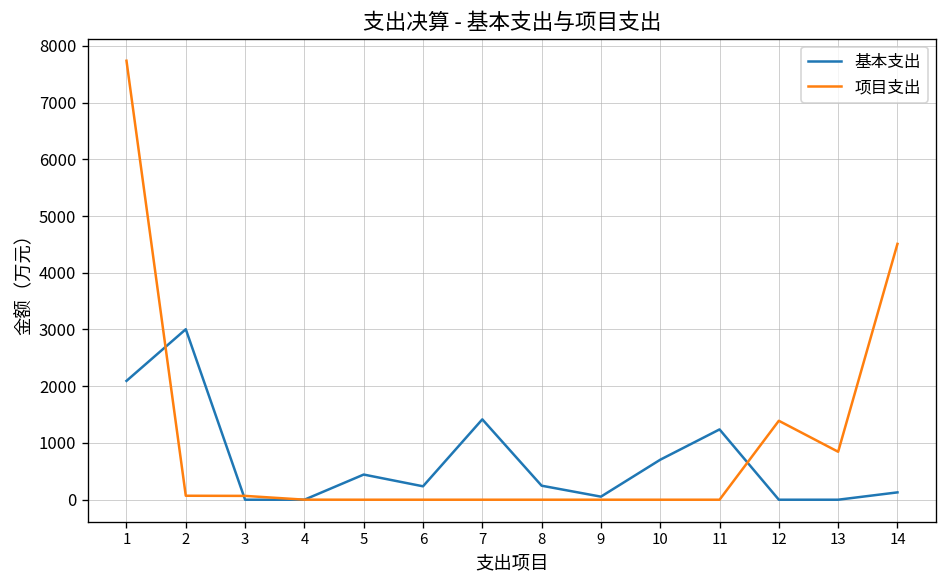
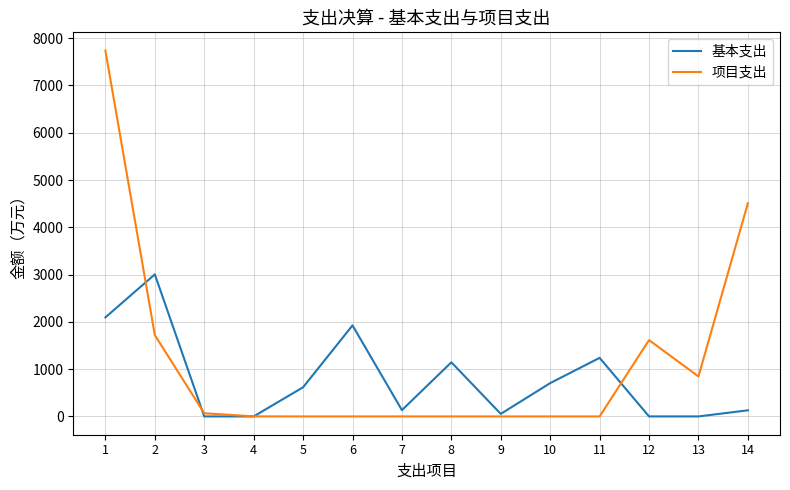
  {
    "基本支出": {
      "1": 2100,
      "2": 3000,
      "3": 0,
-     "5": 400,
-     "6": 200,
-     "7": 1400,
-     "8": 200,
+     "5": 600,
+     "6": 1900,
+     "7": 100,
+     "8": 1100,
      "10": 700,
      "11": 1200,
      "12": 0,
      "13": 0,
      "14": 100
    },
    "项目支出": {
      "1": 7700,
-     "2": 100,
+     "2": 1700,
      "3": 100,
      "5": 0,
      "6": 0,
      "7": 0,
      "8": 0,
      "10": 0,
      "11": 0,
-     "12": 1400,
+     "12": 1600,
      "13": 800,
      "14": 4500
    }
  }
